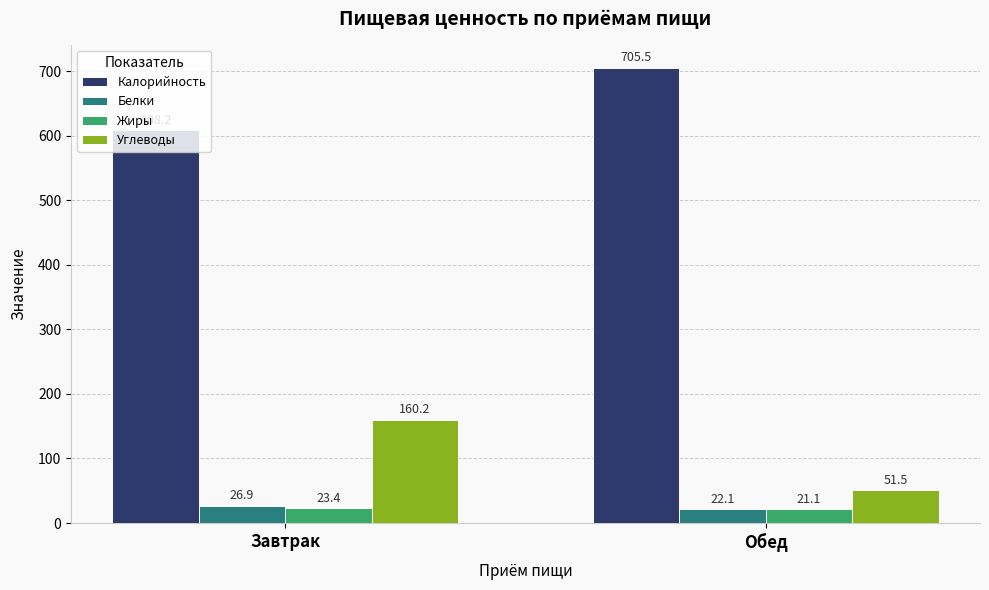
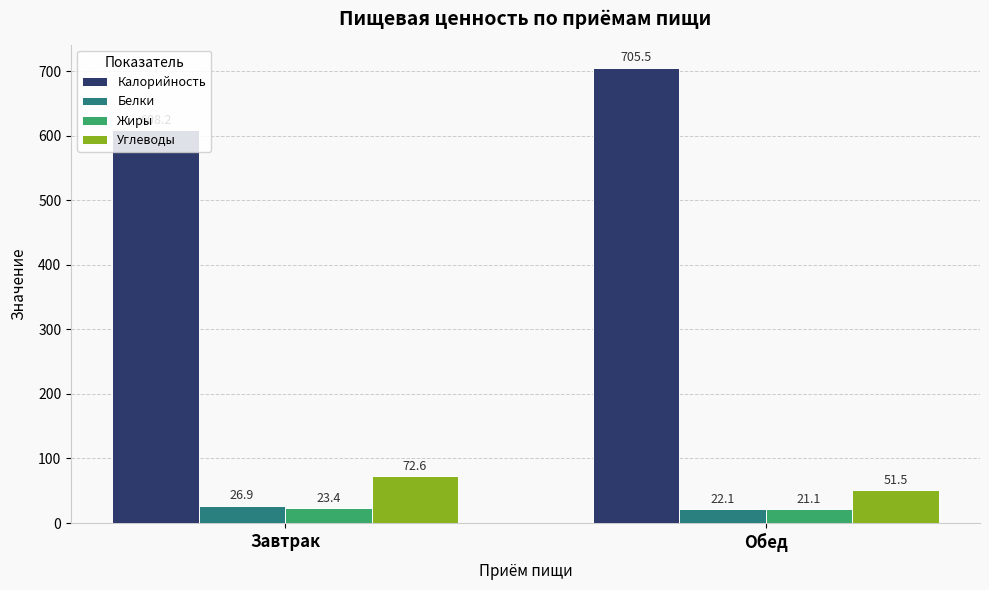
  {
    "Калорийность": {
      "Обед": 705.5
    },
    "Углеводы": {
-     "Завтрак": 160.2,
+     "Завтрак": 72.6,
      "Обед": 51.5
    }
  }
